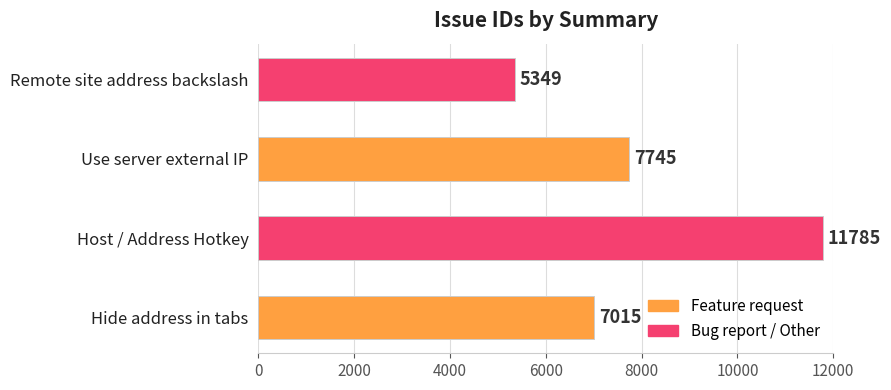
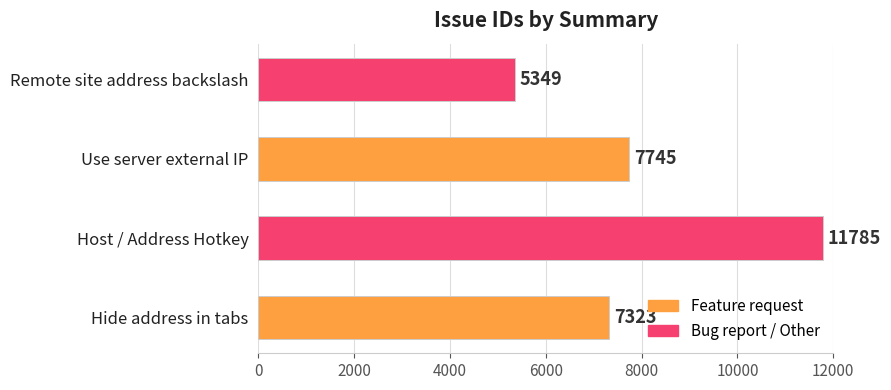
  {
    "Remote site address backslash": 5349,
    "Use server external IP": 7745,
    "Host / Address Hotkey": 11785,
-   "Hide address in tabs": 7015
+   "Hide address in tabs": 7323
  }
